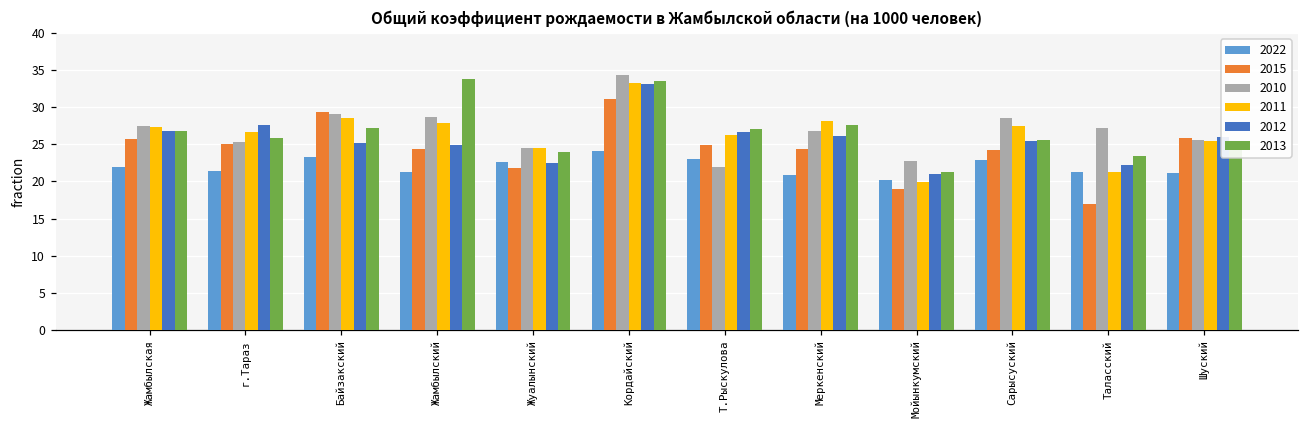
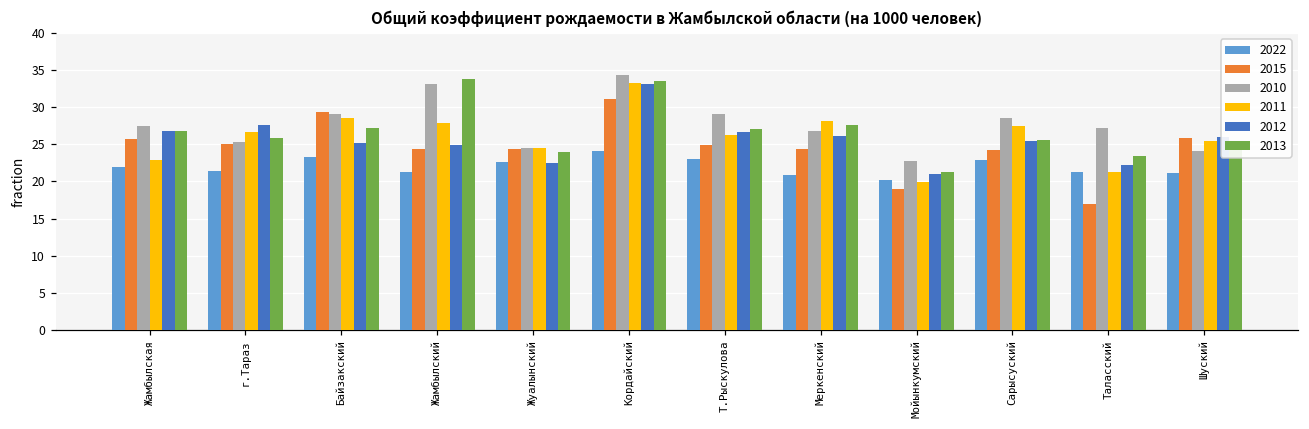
  {
    "2015": {
      "Жамбылская": 26,
      "г.Тараз": 25,
      "Байзакский": 29,
      "Жамбылский": 24,
-     "Жуалынский": 22,
+     "Жуалынский": 24,
      "Кордайский": 31,
      "Т.Рыскулова": 25,
      "Меркенский": 24,
      "Мойынкумский": 19,
      "Сарысуский": 24,
      "Таласский": 17,
      "Шуский": 26
    },
    "2010": {
      "Жамбылская": 27,
      "г.Тараз": 25,
      "Байзакский": 29,
-     "Жамбылский": 29,
+     "Жамбылский": 33,
      "Жуалынский": 25,
      "Кордайский": 34,
-     "Т.Рыскулова": 22,
+     "Т.Рыскулова": 29,
      "Меркенский": 27,
      "Мойынкумский": 23,
      "Сарысуский": 29,
      "Таласский": 27,
-     "Шуский": 26
+     "Шуский": 24
    },
    "2011": {
-     "Жамбылская": 27,
+     "Жамбылская": 23,
      "г.Тараз": 27,
      "Байзакский": 29,
      "Жамбылский": 28,
      "Жуалынский": 25,
      "Кордайский": 33,
      "Т.Рыскулова": 26,
      "Меркенский": 28,
      "Мойынкумский": 20,
      "Сарысуский": 27,
      "Таласский": 21,
      "Шуский": 25
    },
    "2013": {
      "Жамбылская": 27,
      "г.Тараз": 26,
      "Байзакский": 27,
      "Жамбылский": 34,
      "Жуалынский": 24,
      "Кордайский": 34,
      "Т.Рыскулова": 27,
      "Меркенский": 28,
      "Мойынкумский": 21,
      "Сарысуский": 26,
      "Таласский": 23
    }
  }
